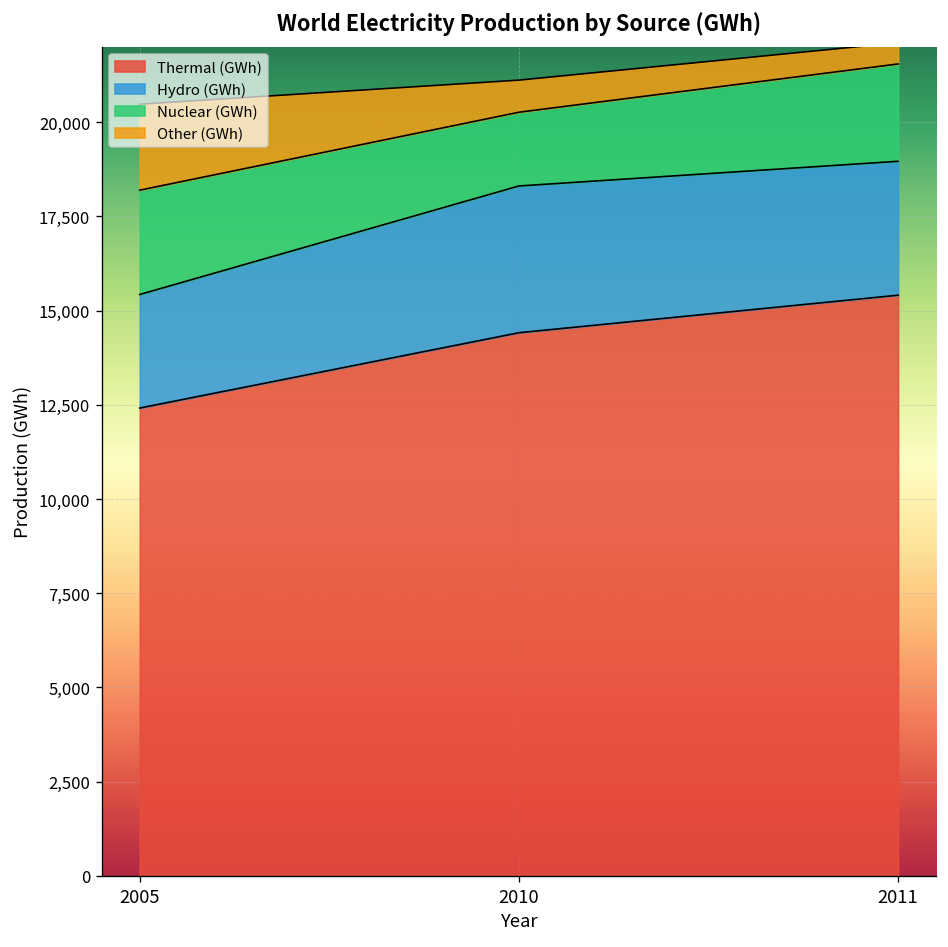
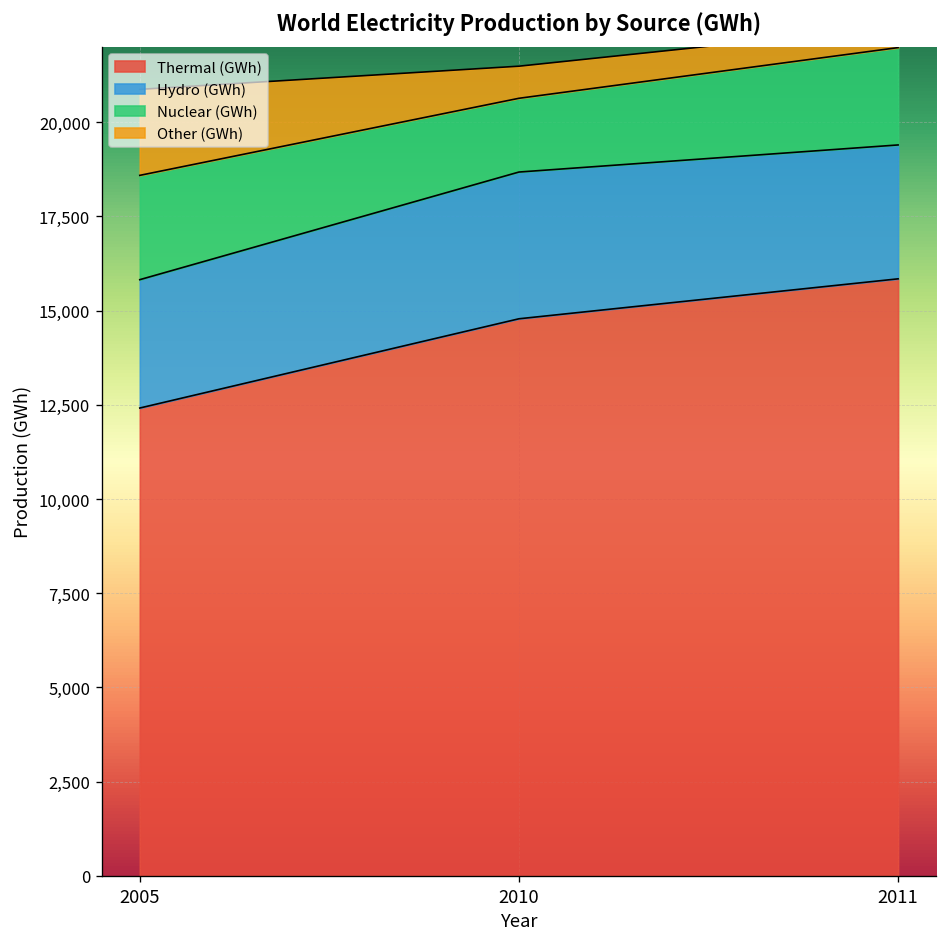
  {
    "Thermal (GWh)": {
      "2005": "12,400",
-     "2010": "14,400",
-     "2011": "15,400"
+     "2010": "14,800",
+     "2011": "15,800"
    },
    "Hydro (GWh)": {
-     "2005": "3,000",
+     "2005": "3,400",
      "2010": "3,900",
      "2011": "3,600"
    },
    "Nuclear (GWh)": {
      "2005": "2,800",
      "2010": "2,000",
      "2011": "2,600"
    },
    "Other (GWh)": {
      "2010": "900"
    }
  }
